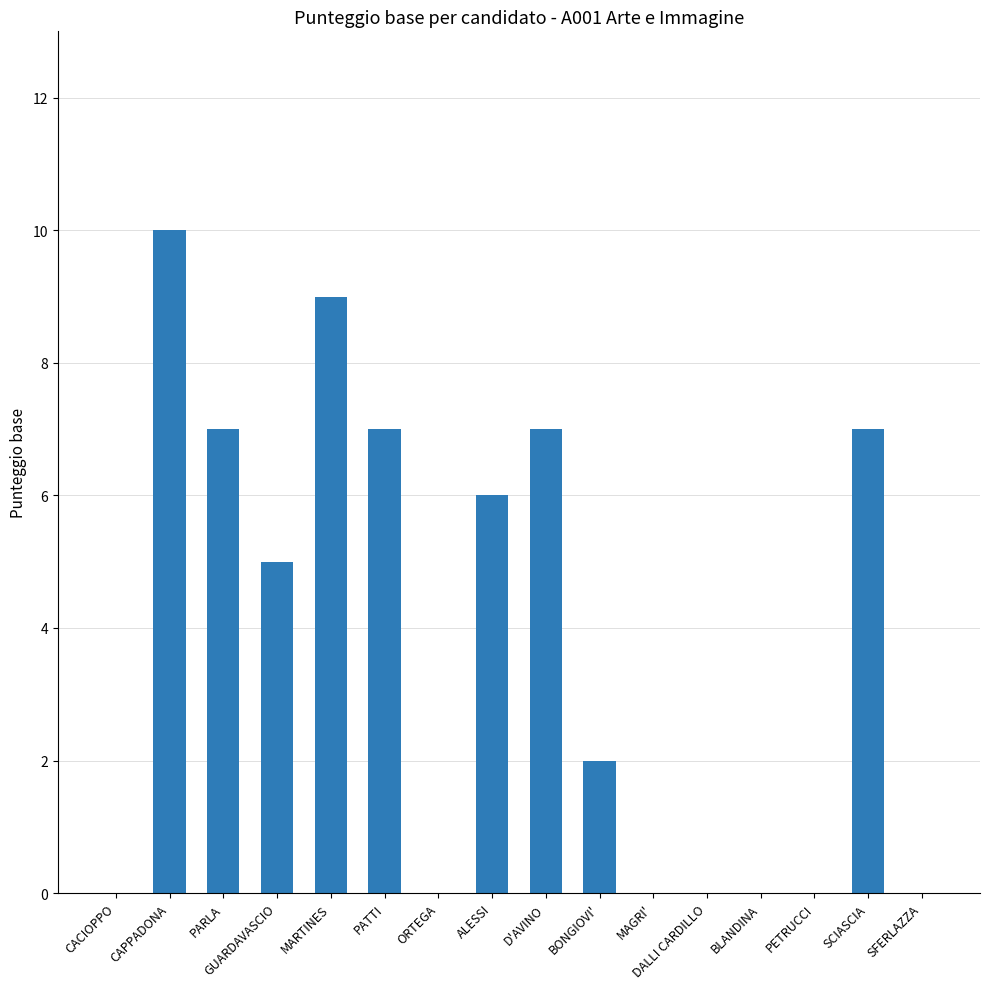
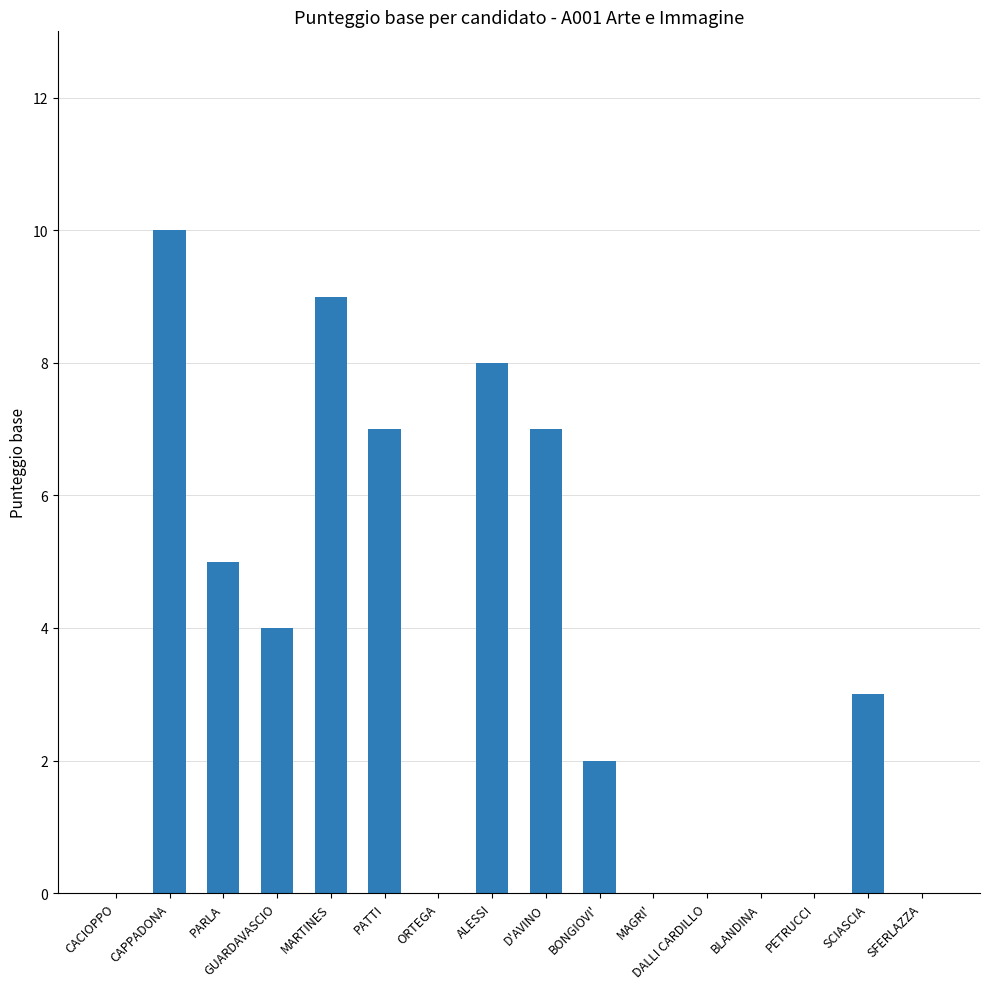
  {
    "CACIOPPO": 0,
    "CAPPADONA": 10,
-   "PARLA": 7,
-   "GUARDAVASCIO": 5,
+   "PARLA": 5,
+   "GUARDAVASCIO": 4,
    "MARTINES": 9,
    "PATTI": 7,
    "ORTEGA": 0,
-   "ALESSI": 6,
+   "ALESSI": 8,
    "D'AVINO": 7,
    "BONGIOVI'": 2,
    "MAGRI'": 0,
    "DALLI CARDILLO": 0,
    "BLANDINA": 0,
    "PETRUCCI": 0,
-   "SCIASCIA": 7,
+   "SCIASCIA": 3,
    "SFERLAZZA": 0
  }
